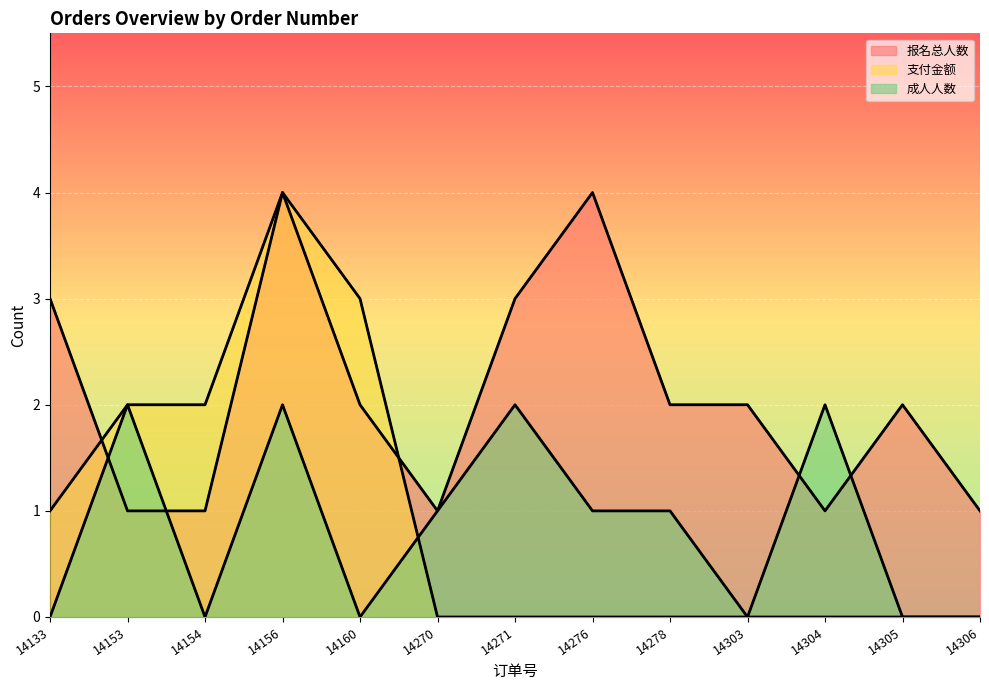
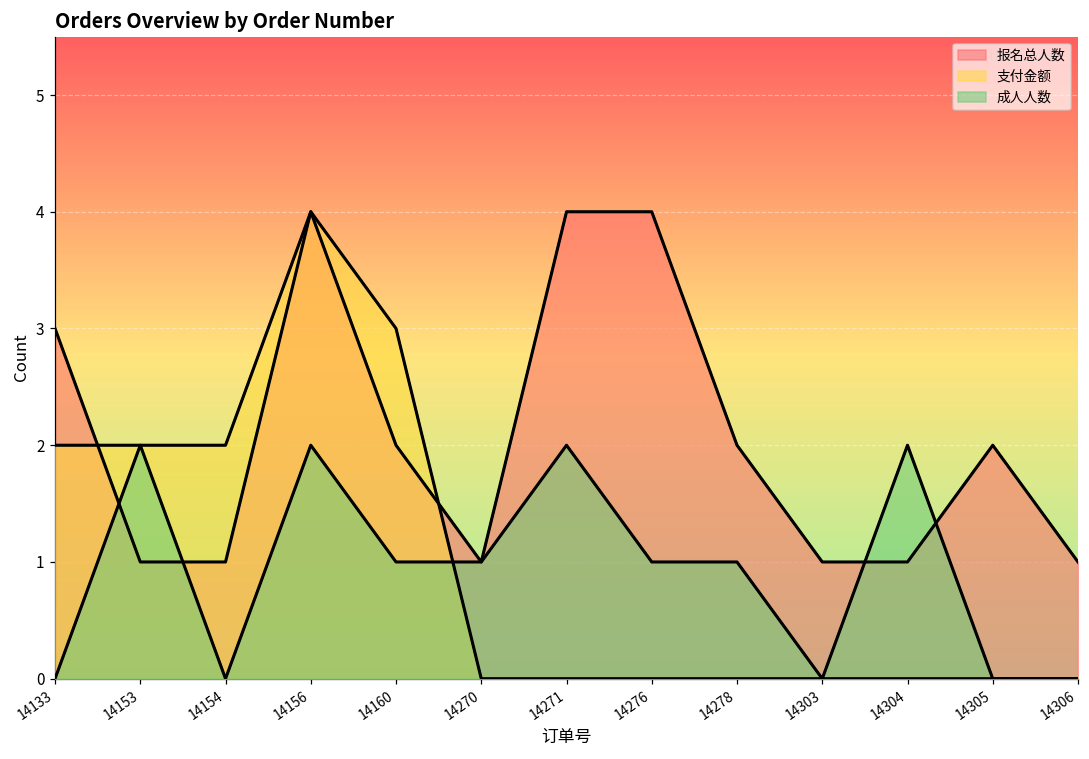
  {
    "报名总人数": {
      "14133": 3,
      "14153": 1,
      "14154": 1,
      "14160": 2,
-     "14271": 3,
+     "14271": 4,
      "14276": 4,
      "14278": 2,
-     "14303": 2,
+     "14303": 1,
      "14304": 1,
      "14305": 2,
      "14306": 1
    },
    "支付金额": {
-     "14133": 1,
+     "14133": 2,
      "14154": 2,
      "14160": 3,
      "14270": 0,
      "14271": 0,
      "14276": 0,
      "14278": 0,
      "14304": 0
    },
    "成人人数": {
      "14133": 0,
      "14154": 0,
      "14156": 2,
-     "14160": 0,
+     "14160": 1,
      "14271": 2,
      "14276": 1,
      "14278": 1,
      "14304": 2
    }
  }
